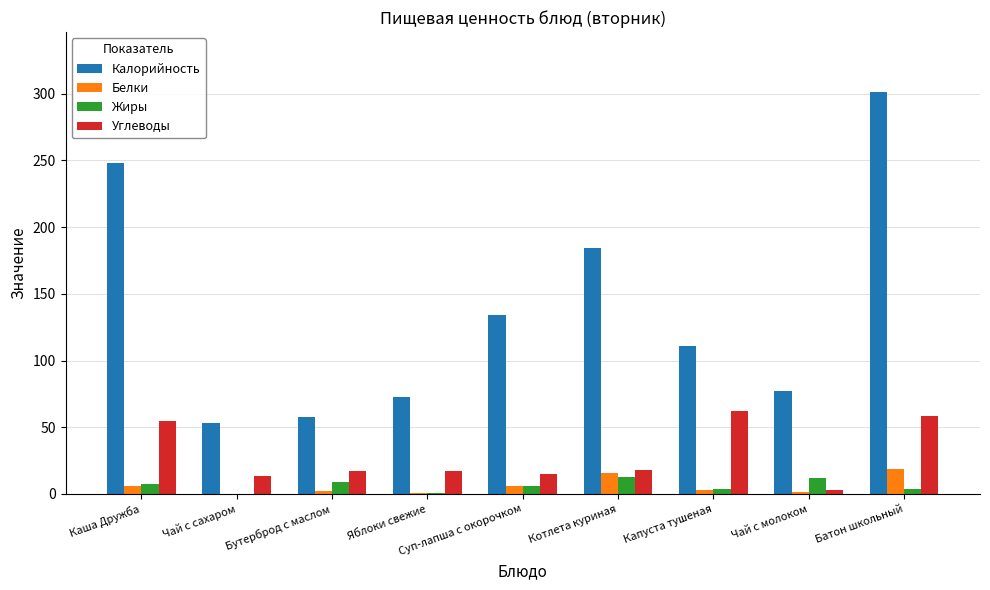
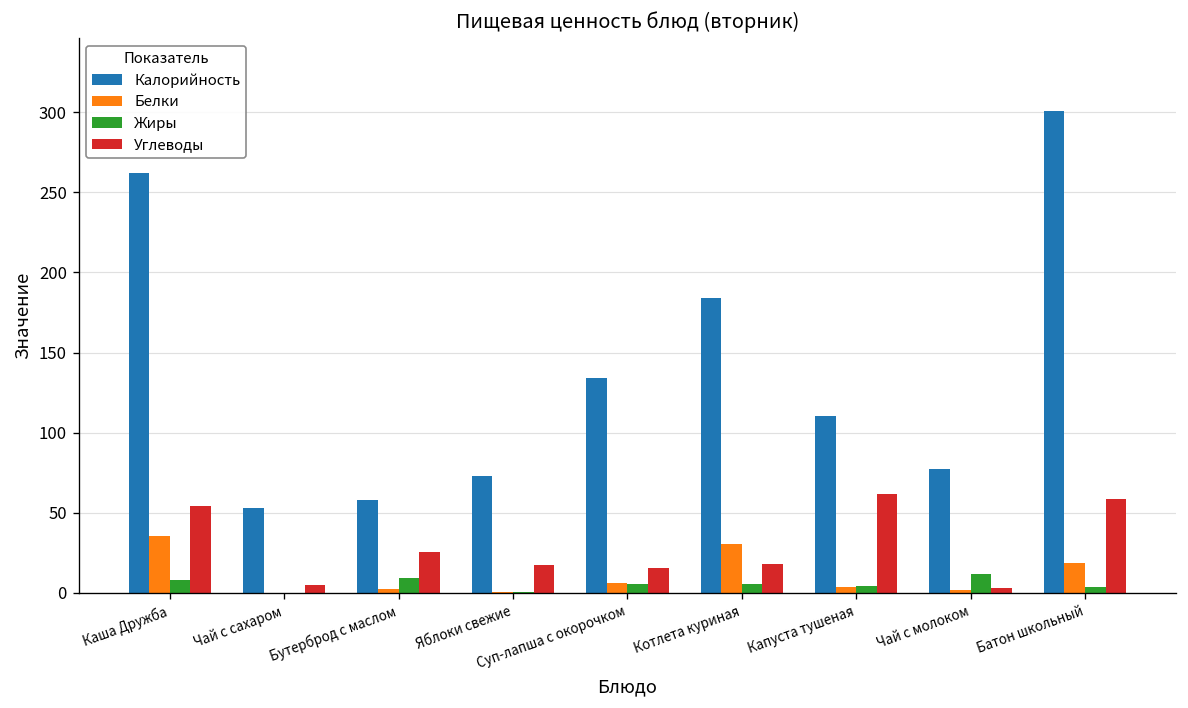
  {
    "Калорийность": {
-     "Каша Дружба": 248,
+     "Каша Дружба": 262,
      "Чай с сахаром": 53,
      "Бутерброд с маслом": 58,
      "Яблоки свежие": 73,
      "Суп-лапша с окорочком": 134,
      "Котлета куриная": 184,
      "Капуста тушеная": 111,
      "Чай с молоком": 77,
      "Батон школьный": 301
    },
    "Белки": {
-     "Каша Дружба": 6,
+     "Каша Дружба": 35,
      "Бутерброд с маслом": 3,
      "Суп-лапша с окорочком": 6,
-     "Котлета куриная": 15,
+     "Котлета куриная": 30,
      "Капуста тушеная": 3,
      "Батон школьный": 19
    },
    "Жиры": {
      "Каша Дружба": 8,
      "Бутерброд с маслом": 9,
      "Суп-лапша с окорочком": 6,
-     "Котлета куриная": 13,
+     "Котлета куриная": 6,
      "Капуста тушеная": 4,
      "Чай с молоком": 12,
      "Батон школьный": 4
    },
    "Углеводы": {
      "Каша Дружба": 54,
-     "Чай с сахаром": 14,
-     "Бутерброд с маслом": 17,
+     "Чай с сахаром": 5,
+     "Бутерброд с маслом": 25,
      "Яблоки свежие": 17,
      "Суп-лапша с окорочком": 15,
      "Котлета куриная": 18,
      "Капуста тушеная": 62,
      "Чай с молоком": 3,
      "Батон школьный": 58
    }
  }
